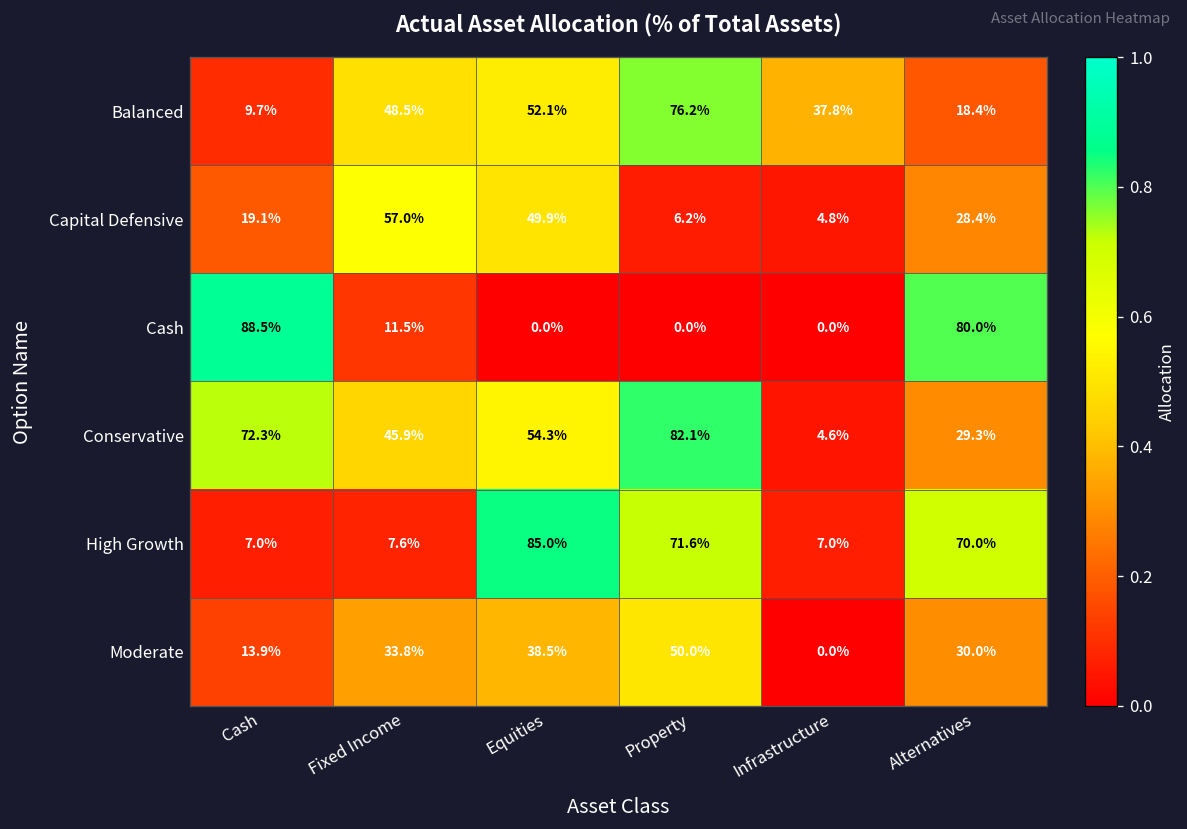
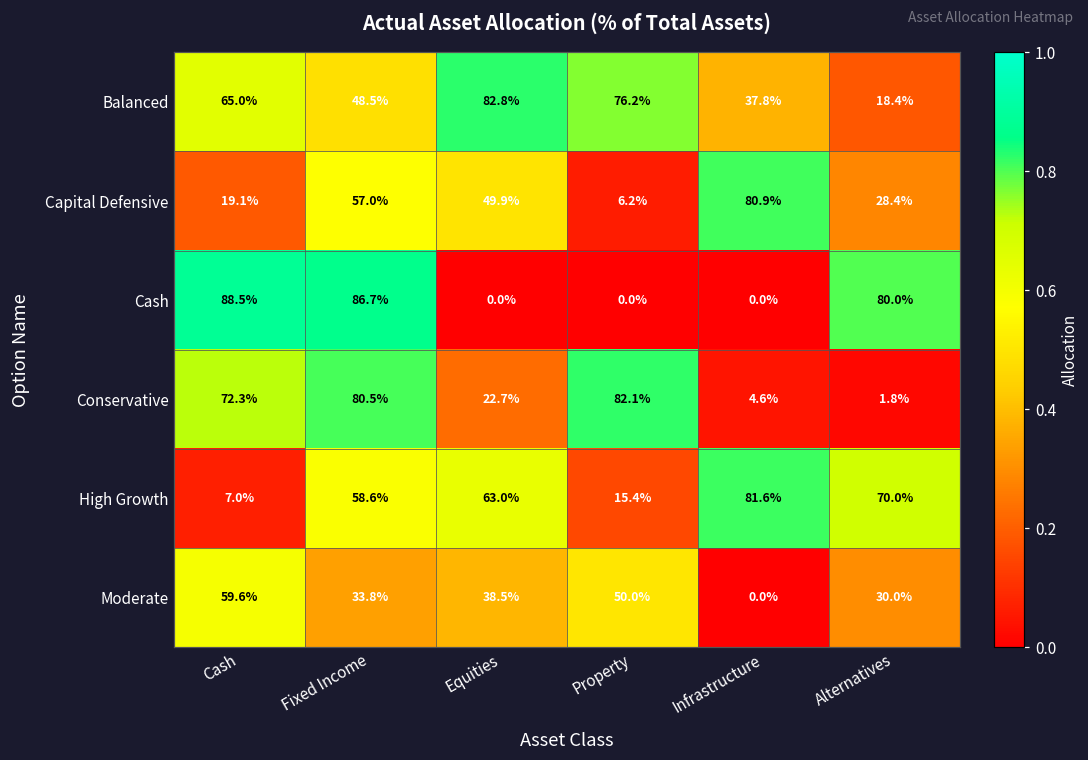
  {
    "Balanced": {
-     "Cash": "9.7%",
+     "Cash": "65.0%",
      "Fixed Income": "48.5%",
-     "Equities": "52.1%",
+     "Equities": "82.8%",
      "Property": "76.2%",
      "Infrastructure": "37.8%",
      "Alternatives": "18.4%"
    },
    "Capital Defensive": {
      "Cash": "19.1%",
      "Fixed Income": "57.0%",
      "Equities": "49.9%",
      "Property": "6.2%",
-     "Infrastructure": "4.8%",
+     "Infrastructure": "80.9%",
      "Alternatives": "28.4%"
    },
    "Cash": {
      "Cash": "88.5%",
-     "Fixed Income": "11.5%",
+     "Fixed Income": "86.7%",
      "Equities": "0.0%",
      "Property": "0.0%",
      "Infrastructure": "0.0%",
      "Alternatives": "80.0%"
    },
    "Conservative": {
      "Cash": "72.3%",
-     "Fixed Income": "45.9%",
-     "Equities": "54.3%",
+     "Fixed Income": "80.5%",
+     "Equities": "22.7%",
      "Property": "82.1%",
      "Infrastructure": "4.6%",
-     "Alternatives": "29.3%"
+     "Alternatives": "1.8%"
    },
    "High Growth": {
      "Cash": "7.0%",
-     "Fixed Income": "7.6%",
-     "Equities": "85.0%",
-     "Property": "71.6%",
-     "Infrastructure": "7.0%",
+     "Fixed Income": "58.6%",
+     "Equities": "63.0%",
+     "Property": "15.4%",
+     "Infrastructure": "81.6%",
      "Alternatives": "70.0%"
    },
    "Moderate": {
-     "Cash": "13.9%",
+     "Cash": "59.6%",
      "Fixed Income": "33.8%",
      "Equities": "38.5%",
      "Property": "50.0%",
      "Infrastructure": "0.0%",
      "Alternatives": "30.0%"
    }
  }
